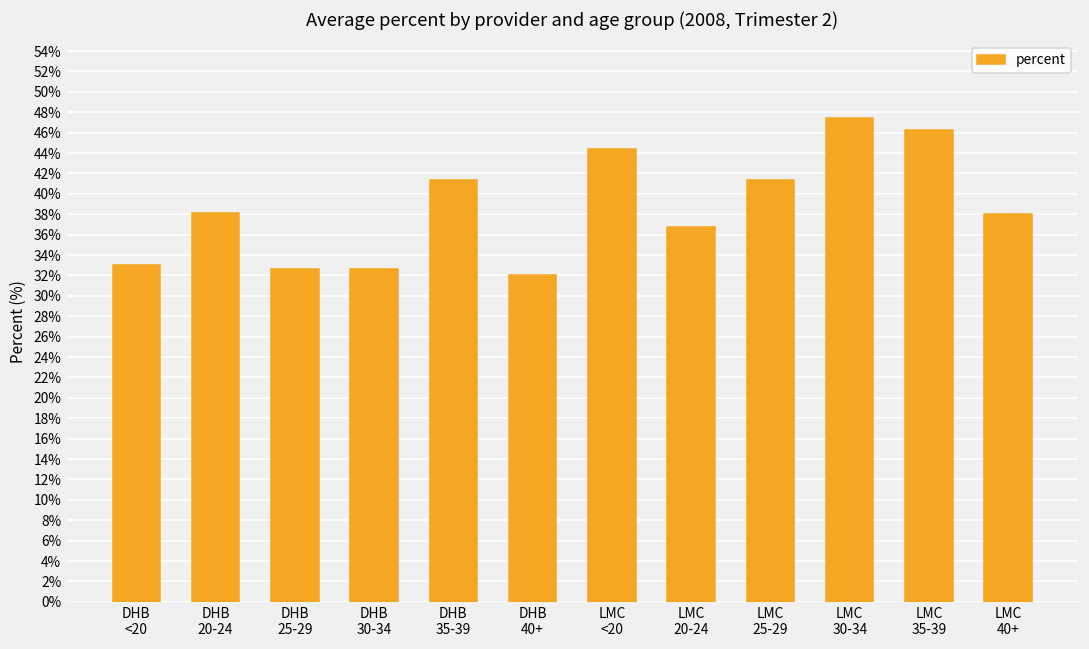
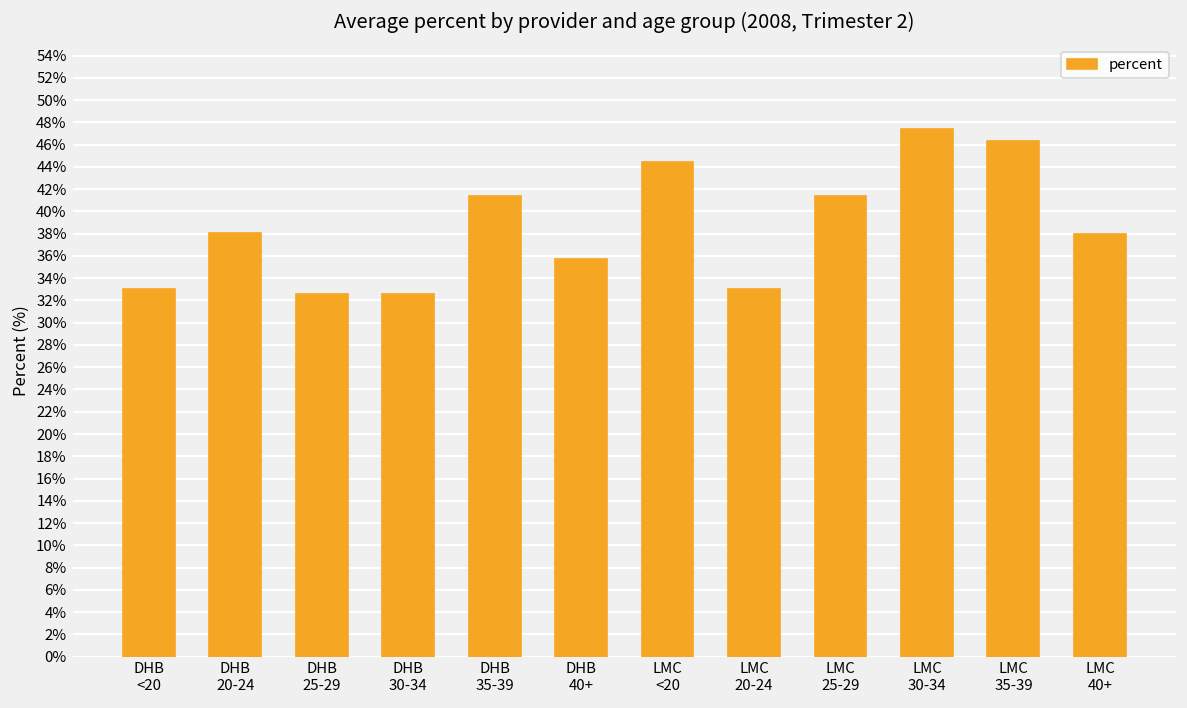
  {
    "DHB <20": "33%",
    "DHB 20-24": "38%",
    "DHB 25-29": "33%",
    "DHB 30-34": "33%",
    "DHB 35-39": "41%",
-   "DHB 40+": "32%",
+   "DHB 40+": "36%",
    "LMC <20": "44%",
-   "LMC 20-24": "37%",
+   "LMC 20-24": "33%",
    "LMC 25-29": "41%",
    "LMC 30-34": "47%",
    "LMC 35-39": "46%",
    "LMC 40+": "38%"
  }
